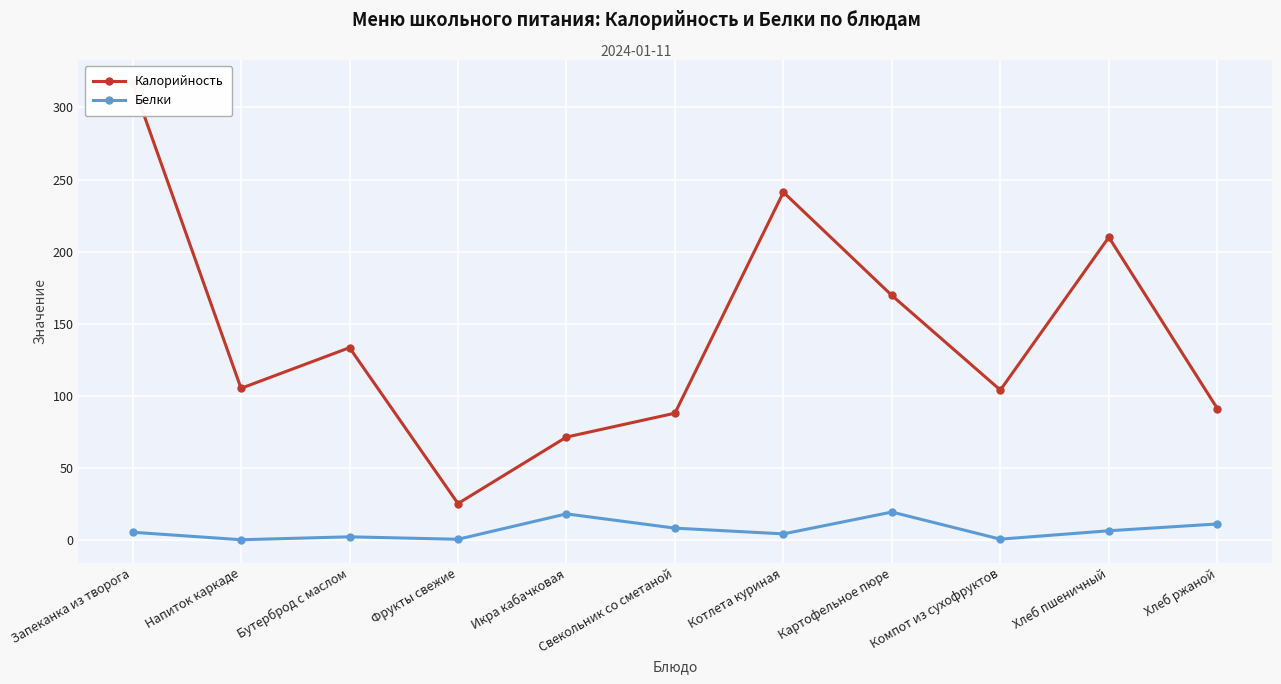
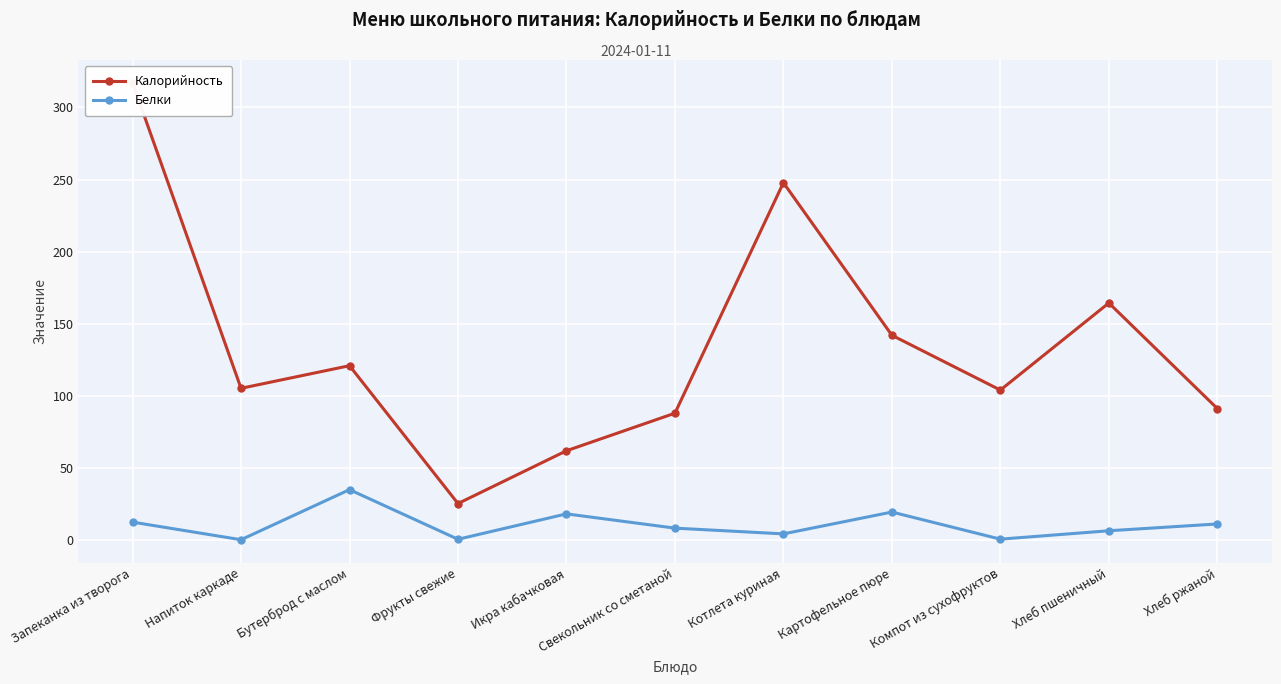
  {
    "Калорийность": {
      "Напиток каркаде": 105,
-     "Бутерброд с маслом": 133,
+     "Бутерброд с маслом": 121,
      "Фрукты свежие": 25,
-     "Икра кабачковая": 71,
+     "Икра кабачковая": 62,
      "Свекольник со сметаной": 88,
-     "Котлета куриная": 241,
-     "Картофельное пюре": 170,
+     "Котлета куриная": 248,
+     "Картофельное пюре": 142,
      "Компот из сухофруктов": 104,
-     "Хлеб пшеничный": 210,
+     "Хлеб пшеничный": 164,
      "Хлеб ржаной": 91
    },
    "Белки": {
-     "Запеканка из творога": 5,
+     "Запеканка из творога": 12,
      "Напиток каркаде": 0,
-     "Бутерброд с маслом": 2,
+     "Бутерброд с маслом": 35,
      "Фрукты свежие": 1,
      "Икра кабачковая": 18,
      "Свекольник со сметаной": 8,
      "Котлета куриная": 4,
      "Картофельное пюре": 19,
      "Компот из сухофруктов": 1,
      "Хлеб пшеничный": 6,
      "Хлеб ржаной": 11
    }
  }
